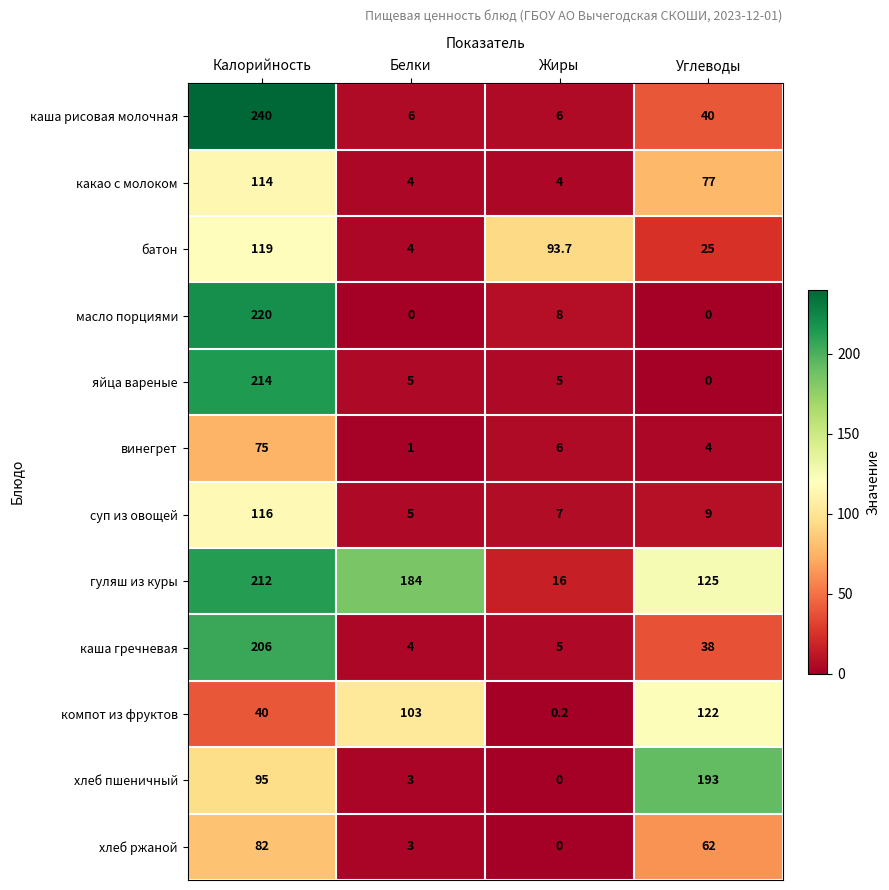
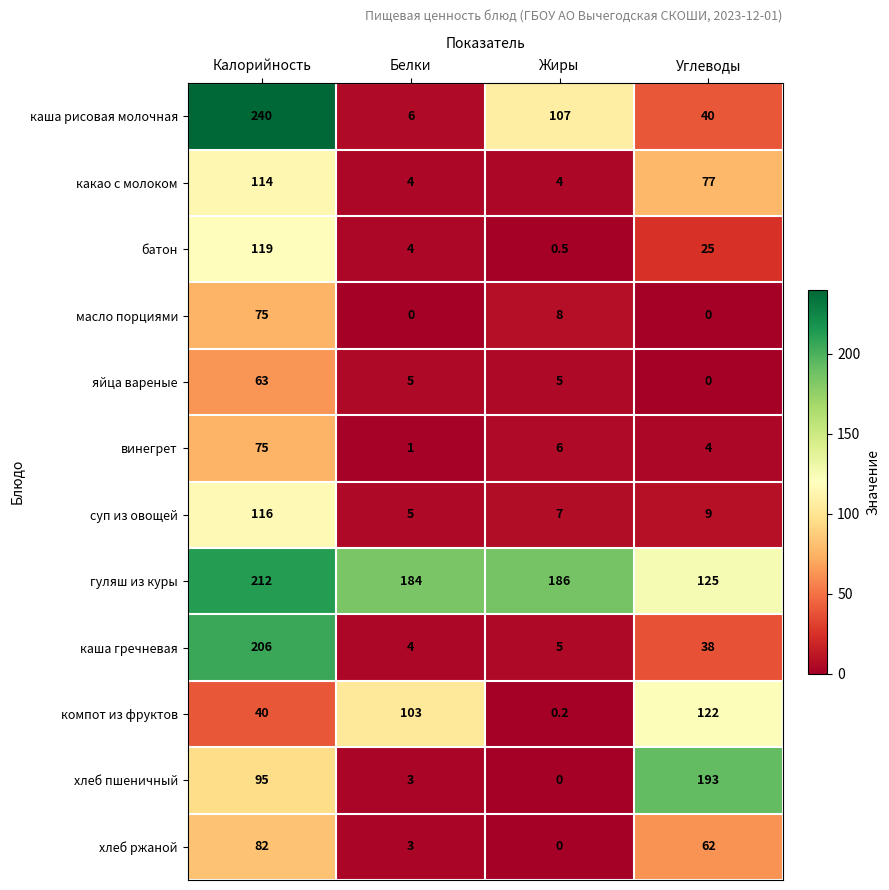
  {
    "каша рисовая молочная": {
      "Калорийность": 240,
      "Белки": 6,
-     "Жиры": 6,
+     "Жиры": 107,
      "Углеводы": 40
    },
    "какао с молоком": {
      "Калорийность": 114,
      "Белки": 4,
      "Жиры": 4,
      "Углеводы": 77
    },
    "батон": {
      "Калорийность": 119,
      "Белки": 4,
-     "Жиры": 93.7,
+     "Жиры": 0.5,
      "Углеводы": 25
    },
    "масло порциями": {
-     "Калорийность": 220,
+     "Калорийность": 75,
      "Белки": 0,
      "Жиры": 8,
      "Углеводы": 0
    },
    "яйца вареные": {
-     "Калорийность": 214,
+     "Калорийность": 63,
      "Белки": 5,
      "Жиры": 5,
      "Углеводы": 0
    },
    "винегрет": {
      "Калорийность": 75,
      "Белки": 1,
      "Жиры": 6,
      "Углеводы": 4
    },
    "суп из овощей": {
      "Калорийность": 116,
      "Белки": 5,
      "Жиры": 7,
      "Углеводы": 9
    },
    "гуляш из куры": {
      "Калорийность": 212,
      "Белки": 184,
-     "Жиры": 16,
+     "Жиры": 186,
      "Углеводы": 125
    },
    "каша гречневая": {
      "Калорийность": 206,
      "Белки": 4,
      "Жиры": 5,
      "Углеводы": 38
    },
    "компот из фруктов": {
      "Калорийность": 40,
      "Белки": 103,
      "Жиры": 0.2,
      "Углеводы": 122
    },
    "хлеб пшеничный": {
      "Калорийность": 95,
      "Белки": 3,
      "Жиры": 0,
      "Углеводы": 193
    },
    "хлеб ржаной": {
      "Калорийность": 82,
      "Белки": 3,
      "Жиры": 0,
      "Углеводы": 62
    }
  }
